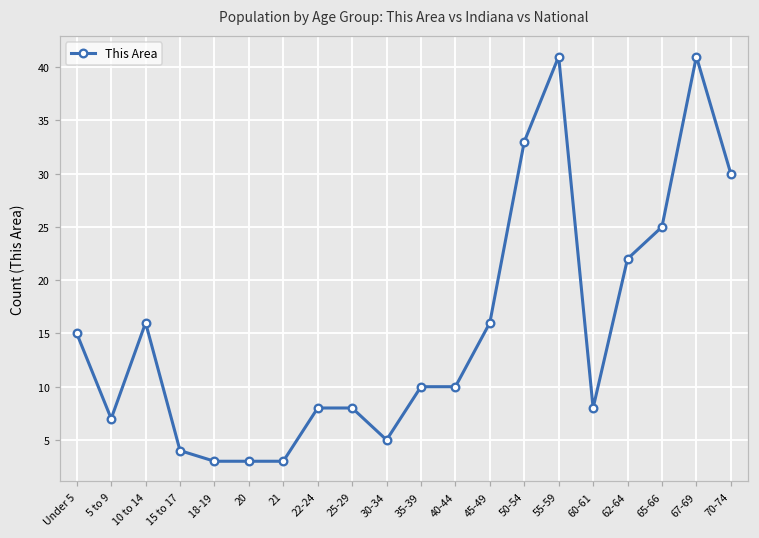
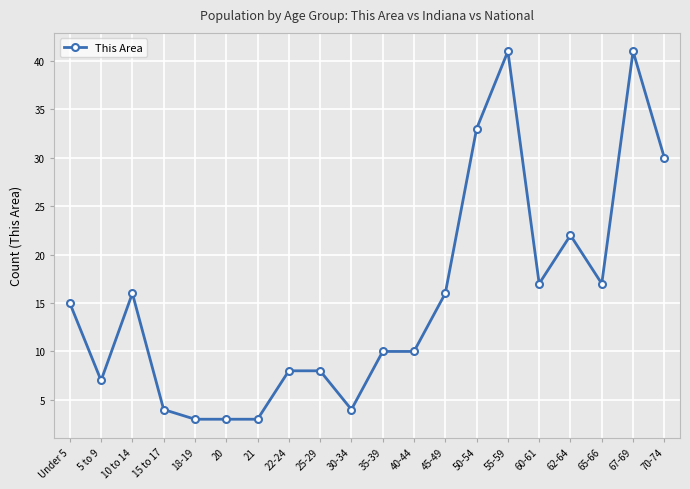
  {
    "Under 5": 15,
    "5 to 9": 7,
    "10 to 14": 16,
    "15 to 17": 4,
    "18-19": 3,
    "20": 3,
    "21": 3,
    "22-24": 8,
    "25-29": 8,
-   "30-34": 5,
+   "30-34": 4,
    "35-39": 10,
    "40-44": 10,
    "45-49": 16,
    "50-54": 33,
    "55-59": 41,
-   "60-61": 8,
+   "60-61": 17,
    "62-64": 22,
-   "65-66": 25,
+   "65-66": 17,
    "67-69": 41,
    "70-74": 30
  }
